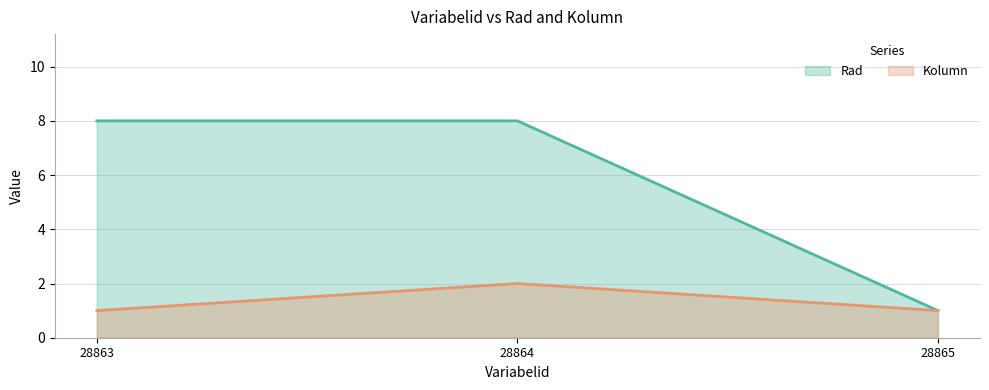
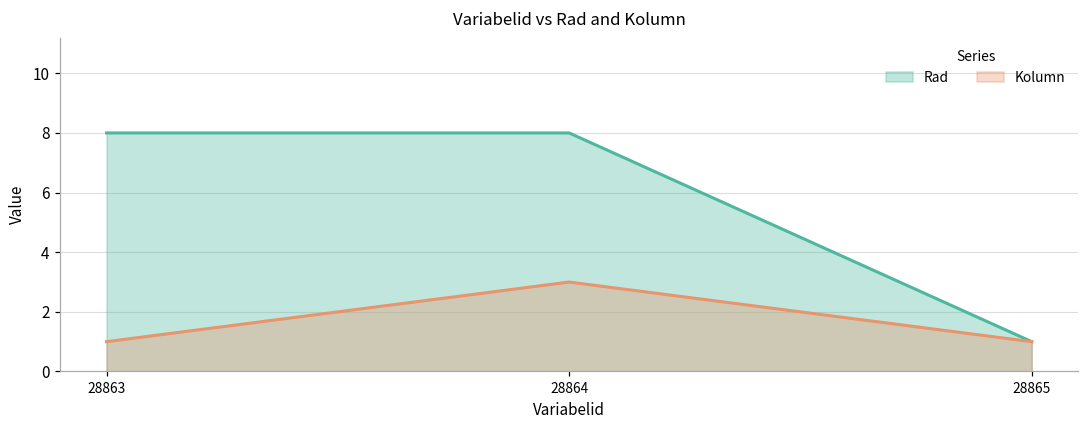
  {
    "Rad": {
      "28863": 8,
      "28864": 8
    },
    "Kolumn": {
      "28863": 1,
-     "28864": 2
+     "28864": 3
    }
  }
